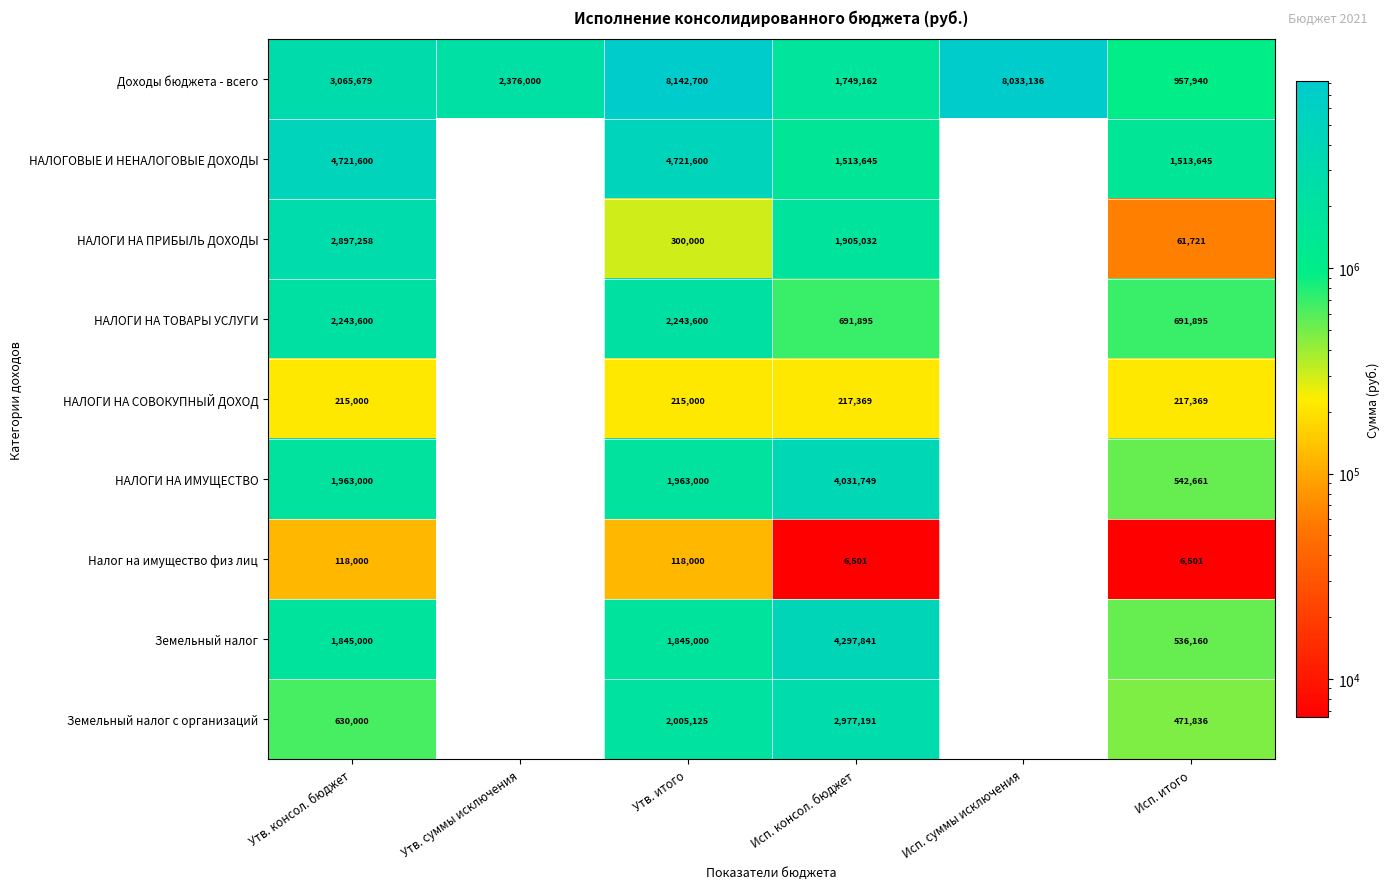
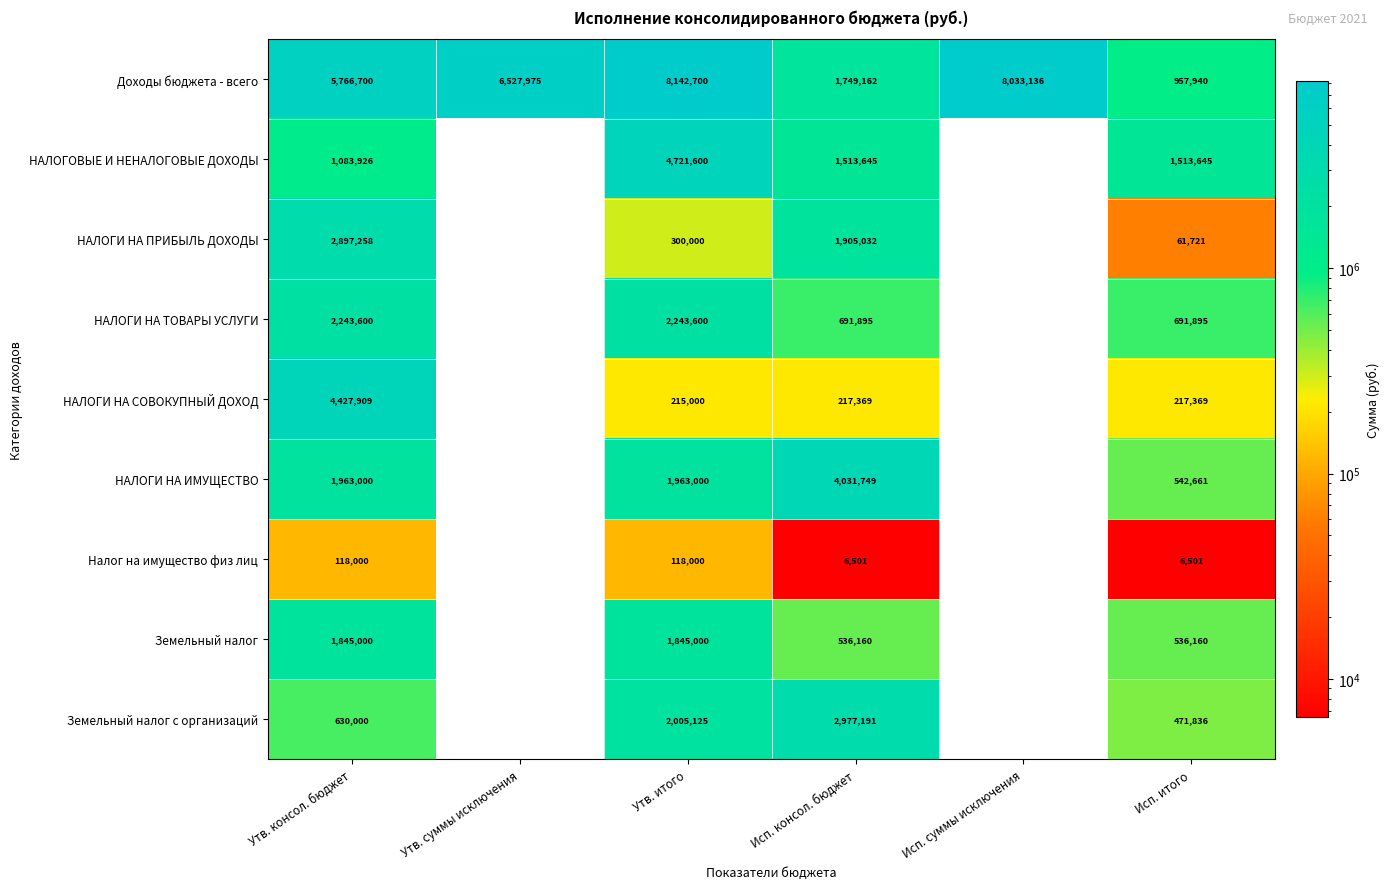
  {
    "Доходы бюджета - всего": {
-     "Утв. консол. бюджет": "3,065,679",
-     "Утв. суммы исключения": "2,376,000",
+     "Утв. консол. бюджет": "5,766,700",
+     "Утв. суммы исключения": "6,527,975",
      "Утв. итого": "8,142,700",
      "Исп. консол. бюджет": "1,749,162",
      "Исп. суммы исключения": "8,033,136",
      "Исп. итого": "957,940"
    },
    "НАЛОГОВЫЕ И НЕНАЛОГОВЫЕ ДОХОДЫ": {
-     "Утв. консол. бюджет": "4,721,600",
+     "Утв. консол. бюджет": "1,083,926",
      "Утв. итого": "4,721,600",
      "Исп. консол. бюджет": "1,513,645",
      "Исп. итого": "1,513,645"
    },
    "НАЛОГИ НА ПРИБЫЛЬ ДОХОДЫ": {
      "Утв. консол. бюджет": "2,897,258",
      "Утв. итого": "300,000",
      "Исп. консол. бюджет": "1,905,032",
      "Исп. итого": "61,721"
    },
    "НАЛОГИ НА ТОВАРЫ УСЛУГИ": {
      "Утв. консол. бюджет": "2,243,600",
      "Утв. итого": "2,243,600",
      "Исп. консол. бюджет": "691,895",
      "Исп. итого": "691,895"
    },
    "НАЛОГИ НА СОВОКУПНЫЙ ДОХОД": {
-     "Утв. консол. бюджет": "215,000",
+     "Утв. консол. бюджет": "4,427,909",
      "Утв. итого": "215,000",
      "Исп. консол. бюджет": "217,369",
      "Исп. итого": "217,369"
    },
    "НАЛОГИ НА ИМУЩЕСТВО": {
      "Утв. консол. бюджет": "1,963,000",
      "Утв. итого": "1,963,000",
      "Исп. консол. бюджет": "4,031,749",
      "Исп. итого": "542,661"
    },
    "Налог на имущество физ лиц": {
      "Утв. консол. бюджет": "118,000",
      "Утв. итого": "118,000",
      "Исп. консол. бюджет": "6,501",
      "Исп. итого": "6,501"
    },
    "Земельный налог": {
      "Утв. консол. бюджет": "1,845,000",
      "Утв. итого": "1,845,000",
-     "Исп. консол. бюджет": "4,297,841",
+     "Исп. консол. бюджет": "536,160",
      "Исп. итого": "536,160"
    },
    "Земельный налог с организаций": {
      "Утв. консол. бюджет": "630,000",
      "Утв. итого": "2,005,125",
      "Исп. консол. бюджет": "2,977,191",
      "Исп. итого": "471,836"
    }
  }
